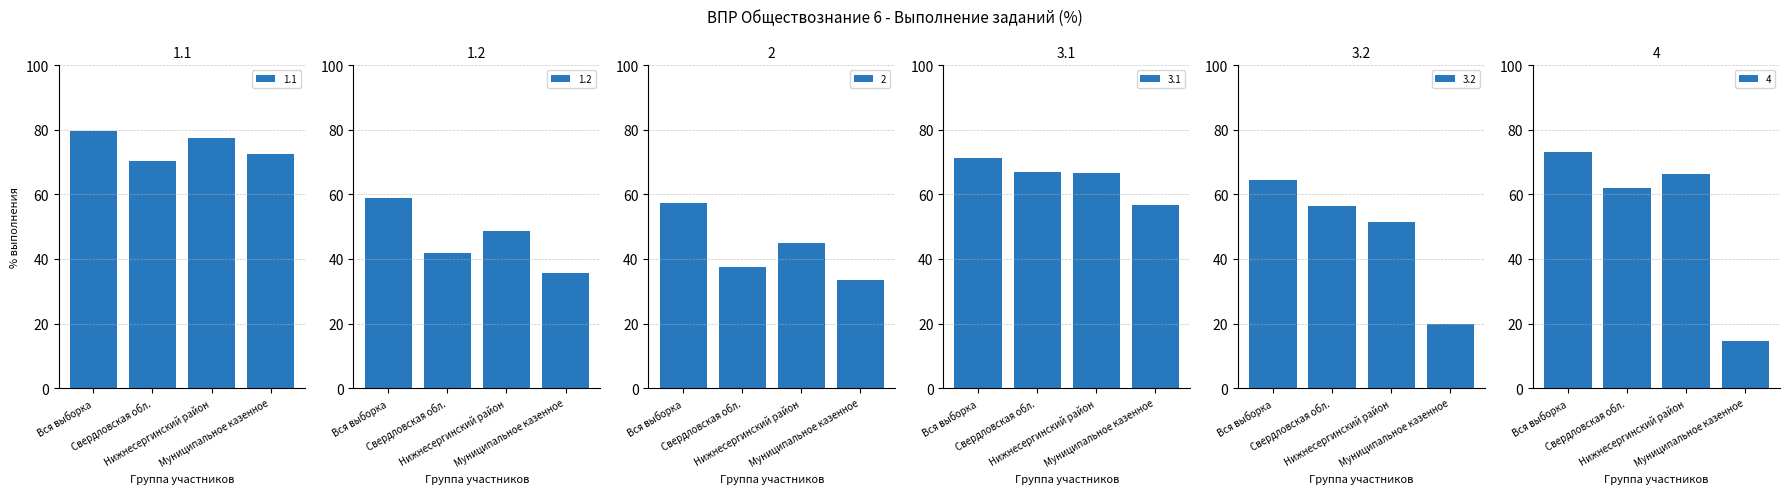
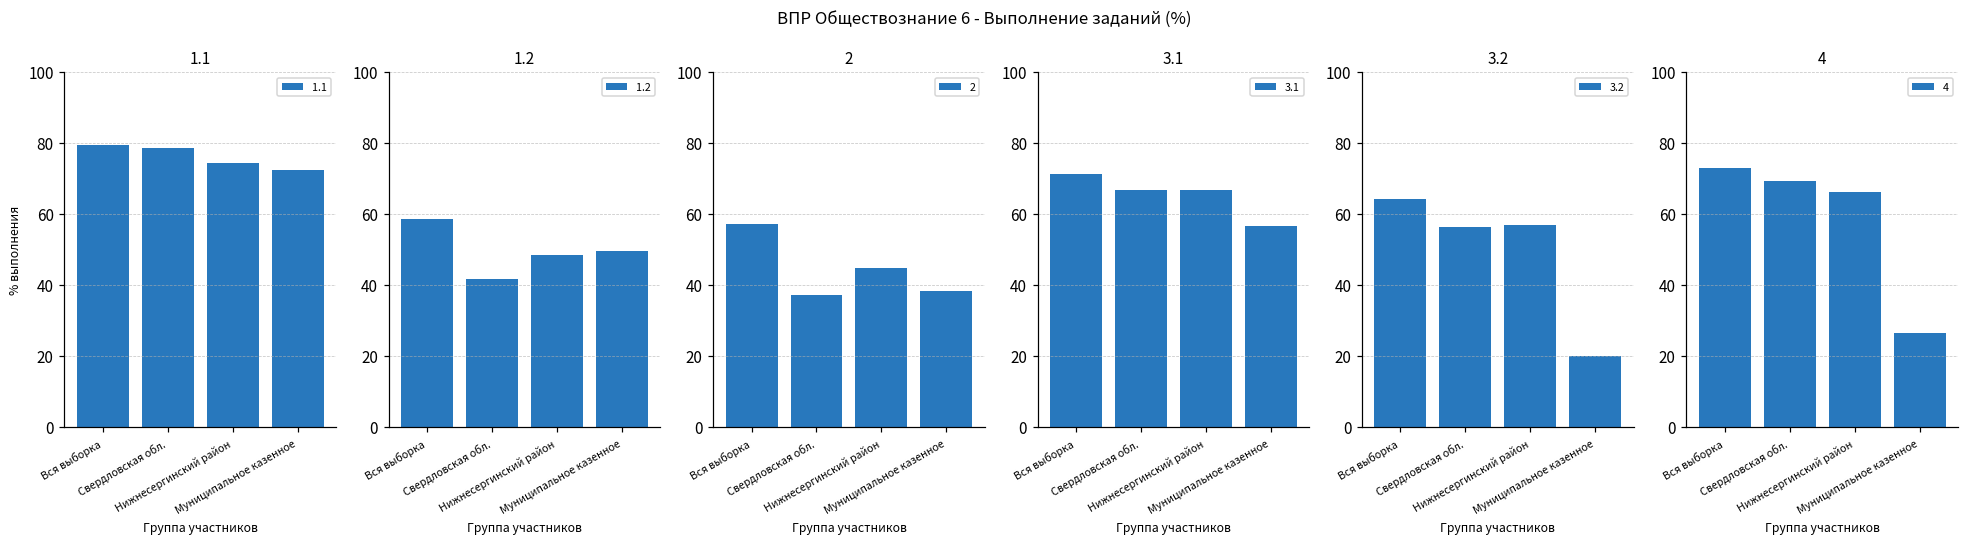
  {
    "1.1": {
      "Вся выборка": 80,
-     "Свердловская обл.": 70,
-     "Нижнесергинский район": 78,
+     "Свердловская обл.": 79,
+     "Нижнесергинский район": 75,
      "Муниципальное казенное": 72
    },
    "1.2": {
      "Вся выборка": 59,
      "Свердловская обл.": 42,
      "Нижнесергинский район": 49,
-     "Муниципальное казенное": 36
+     "Муниципальное казенное": 50
    },
    "2": {
      "Вся выборка": 57,
      "Свердловская обл.": 37,
      "Нижнесергинский район": 45,
-     "Муниципальное казенное": 33
+     "Муниципальное казенное": 38
    },
    "3.1": {
      "Вся выборка": 71,
      "Свердловская обл.": 67,
      "Нижнесергинский район": 67,
      "Муниципальное казенное": 57
    },
    "3.2": {
      "Вся выборка": 64,
      "Свердловская обл.": 56,
-     "Нижнесергинский район": 51,
+     "Нижнесергинский район": 57,
      "Муниципальное казенное": 20
    },
    "4": {
      "Вся выборка": 73,
-     "Свердловская обл.": 62,
+     "Свердловская обл.": 70,
      "Нижнесергинский район": 66,
-     "Муниципальное казенное": 15
+     "Муниципальное казенное": 27
    }
  }
